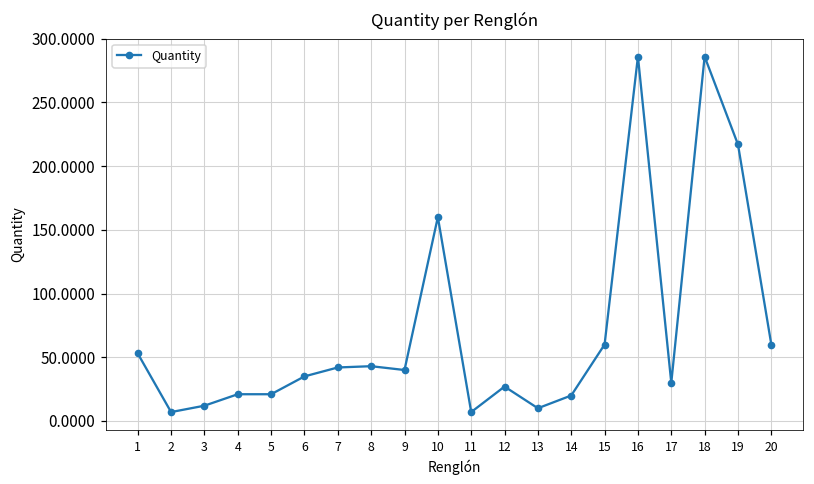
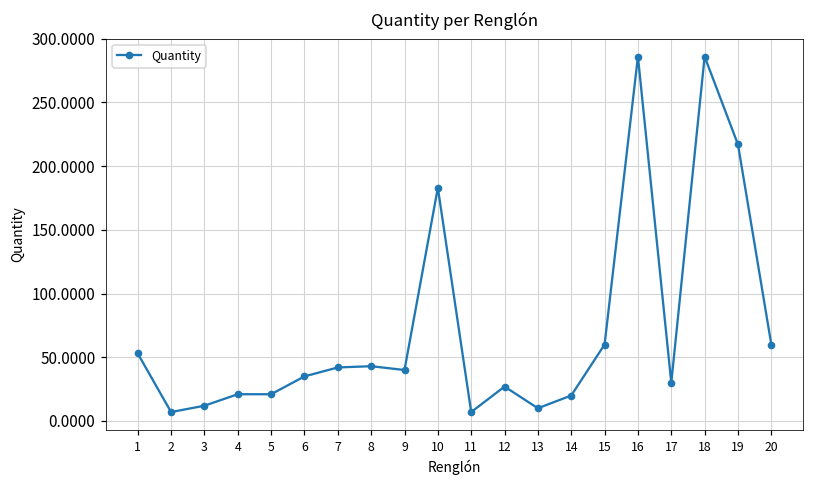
  {
    "1": 53,
    "2": 7,
    "3": 12,
    "4": 21,
    "5": 21,
    "6": 35,
    "7": 42,
    "8": 43,
    "9": 40,
-   "10": 160,
+   "10": 183,
    "11": 7,
    "12": 27,
    "13": 10,
    "14": 20,
    "15": 60,
    "16": 286,
    "17": 30,
    "18": 286,
    "19": 217,
    "20": 60
  }
